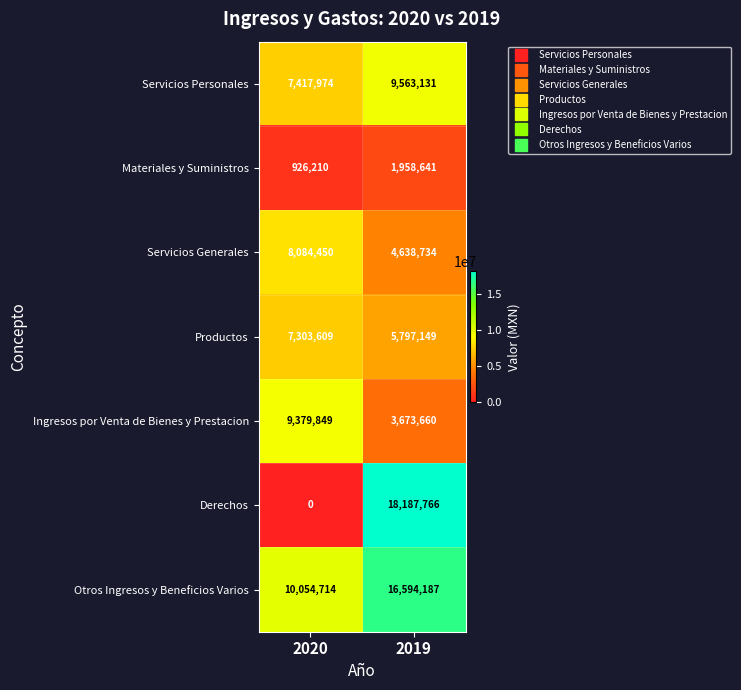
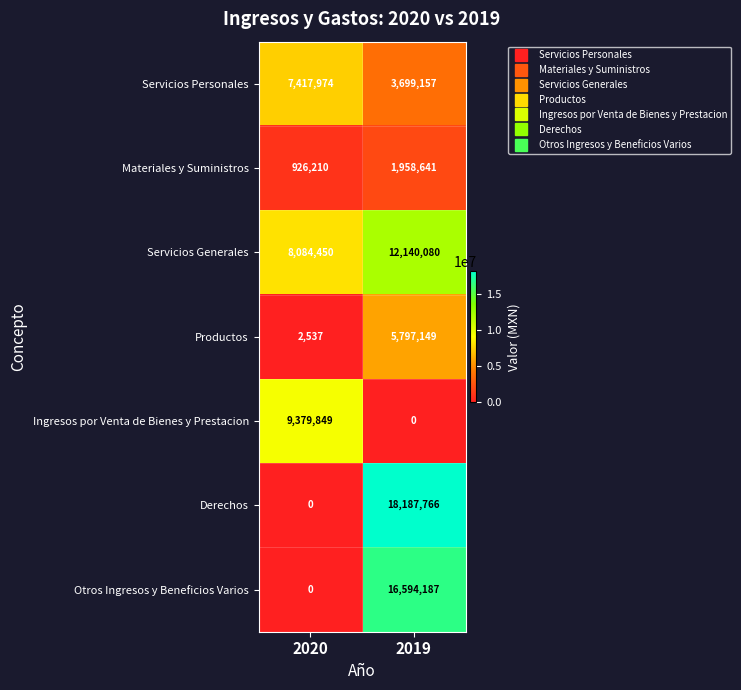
  {
    "Servicios Personales": {
      "2020": "7,417,974",
-     "2019": "9,563,131"
+     "2019": "3,699,157"
    },
    "Materiales y Suministros": {
      "2020": "926,210",
      "2019": "1,958,641"
    },
    "Servicios Generales": {
      "2020": "8,084,450",
-     "2019": "4,638,734"
+     "2019": "12,140,080"
    },
    "Productos": {
-     "2020": "7,303,609",
+     "2020": "2,537",
      "2019": "5,797,149"
    },
    "Ingresos por Venta de Bienes y Prestacion": {
      "2020": "9,379,849",
-     "2019": "3,673,660"
+     "2019": "0"
    },
    "Derechos": {
      "2020": "0",
      "2019": "18,187,766"
    },
    "Otros Ingresos y Beneficios Varios": {
-     "2020": "10,054,714",
+     "2020": "0",
      "2019": "16,594,187"
    }
  }
